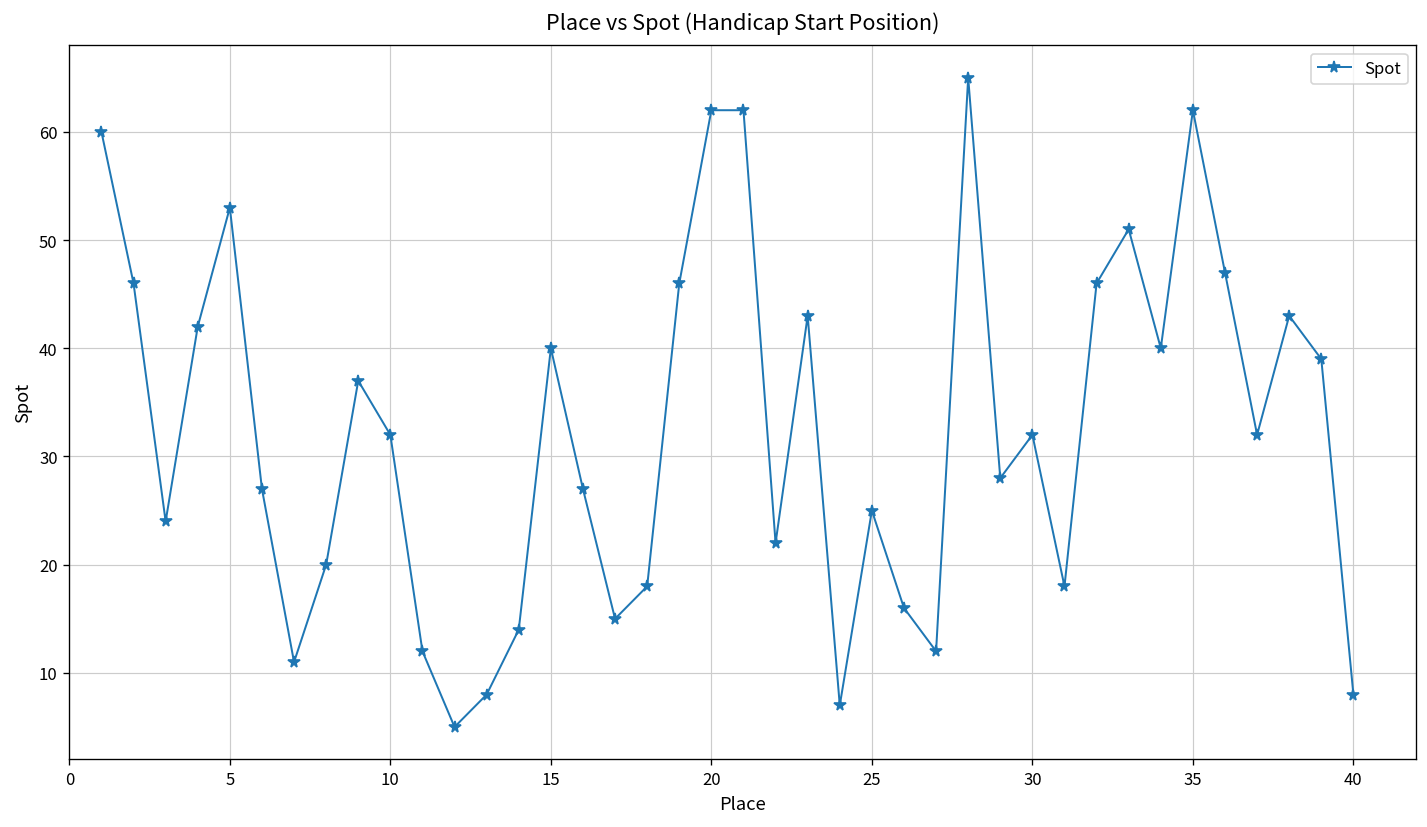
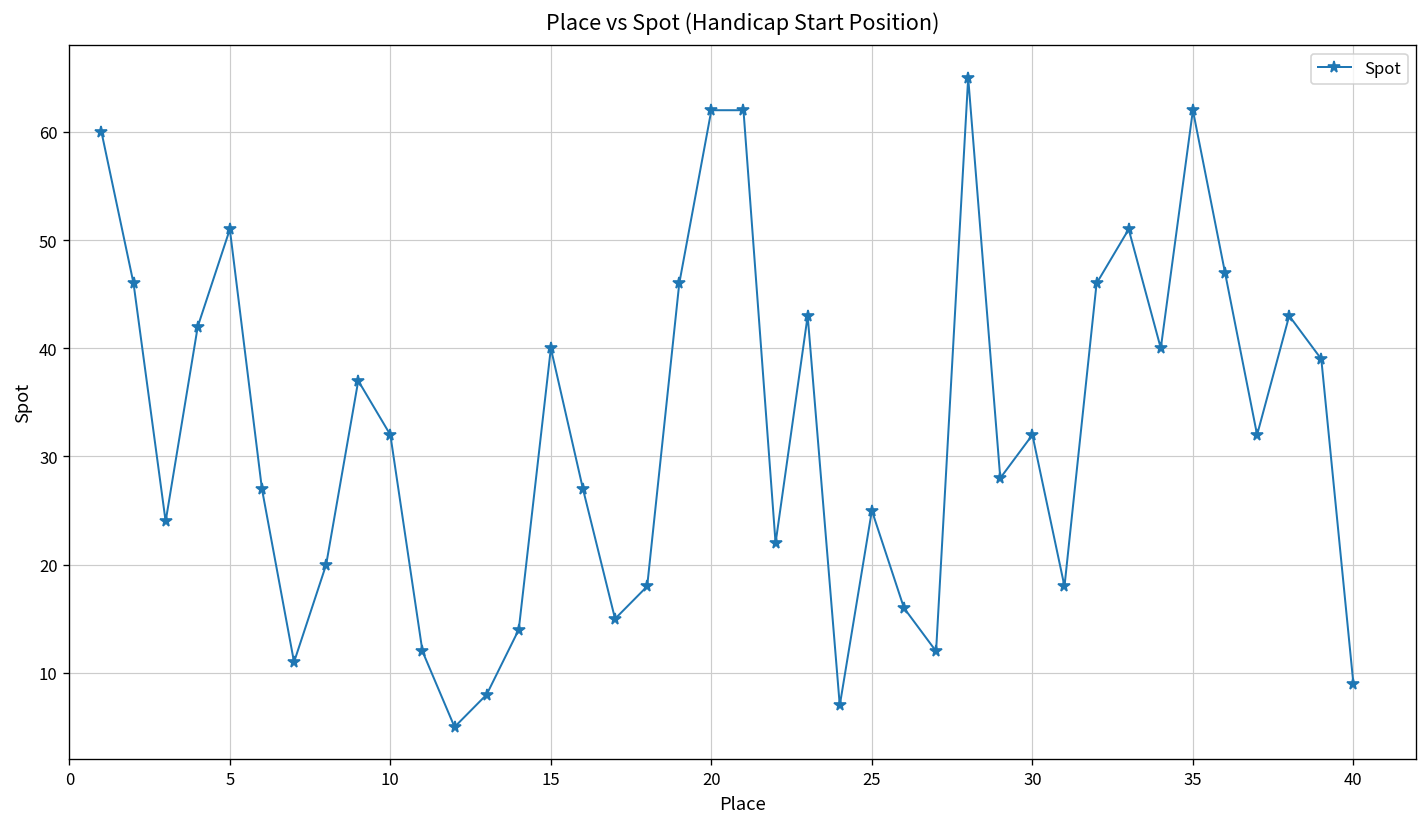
  {
-   "5": 53,
+   "5": 51,
    "10": 32,
    "15": 40,
    "20": 62,
    "25": 25,
    "30": 32,
    "35": 62,
-   "40": 8
+   "40": 9
  }
